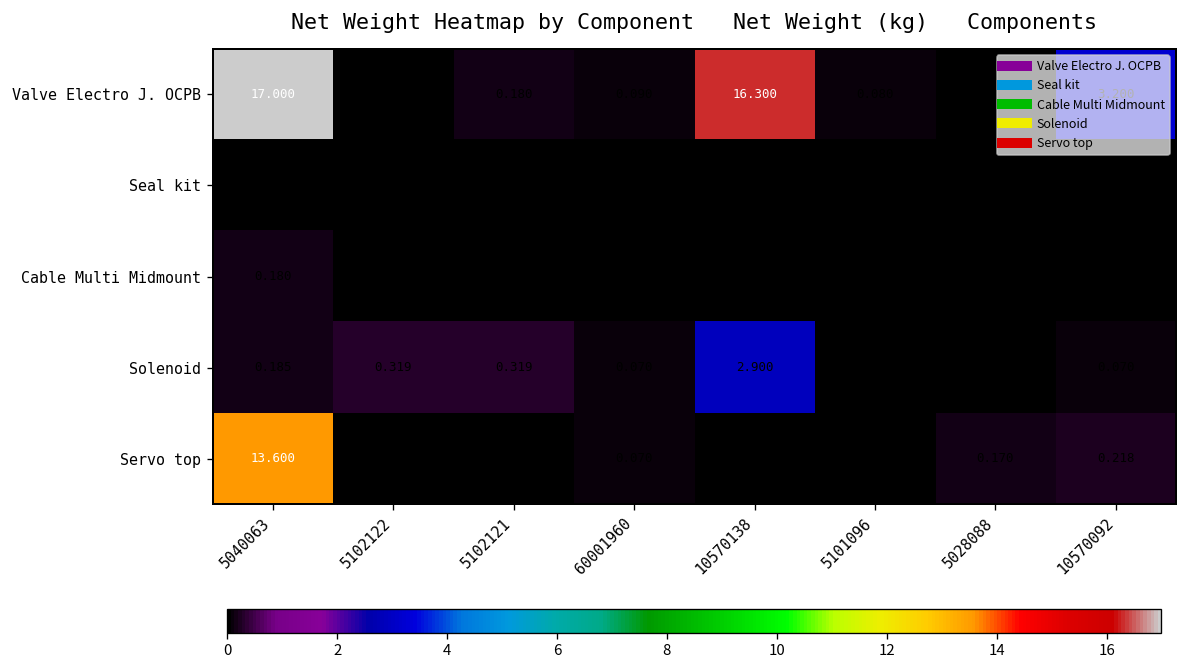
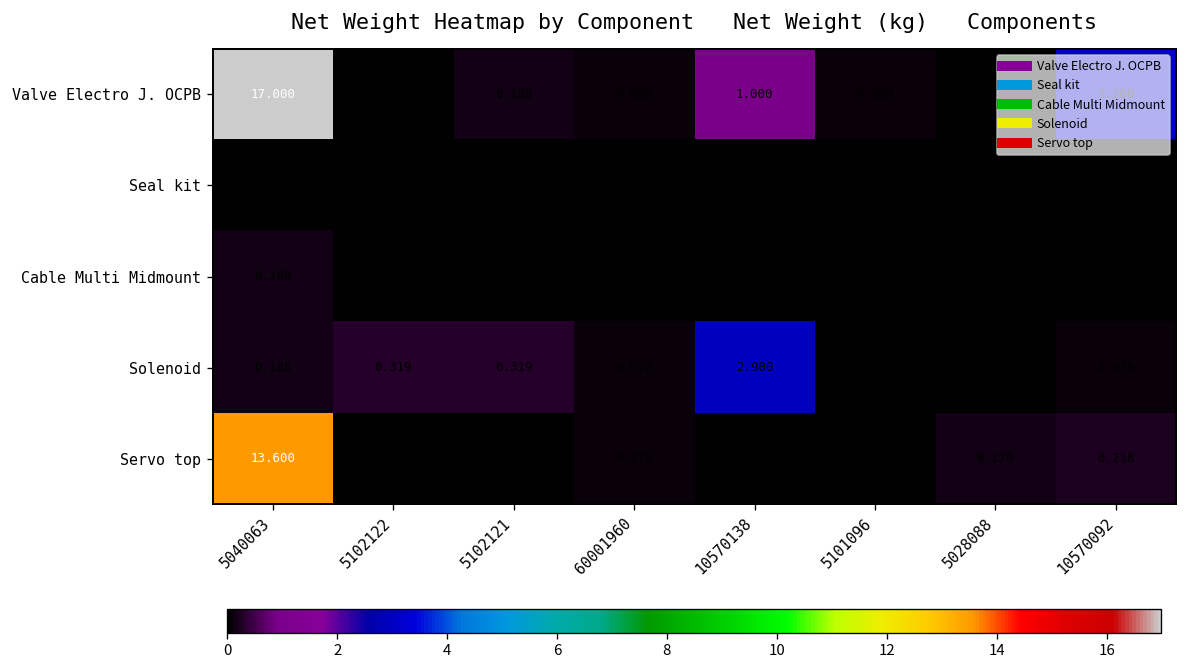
  {
    "Valve Electro J. OCPB": {
      "5040063": 17.000,
-     "10570138": 16.300
+     "10570138": 1.000
    },
    "Solenoid": {
      "10570138": 2.900
    },
    "Servo top": {
      "5040063": 13.600
    }
  }
